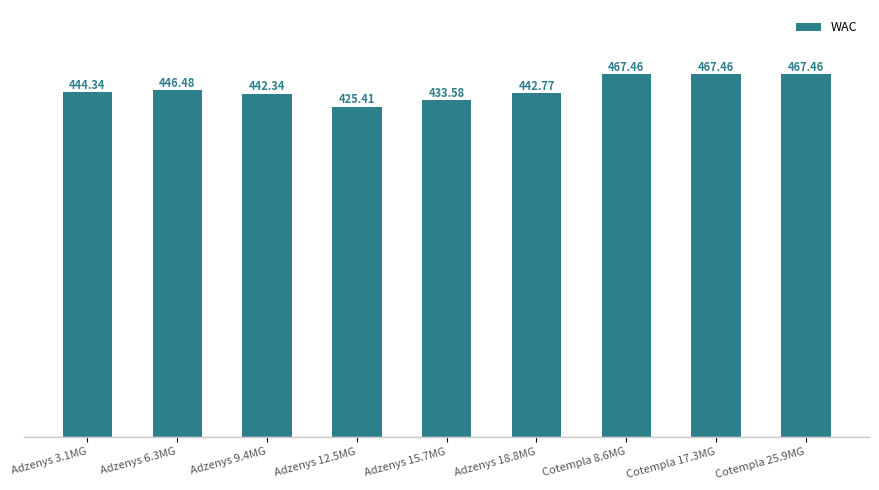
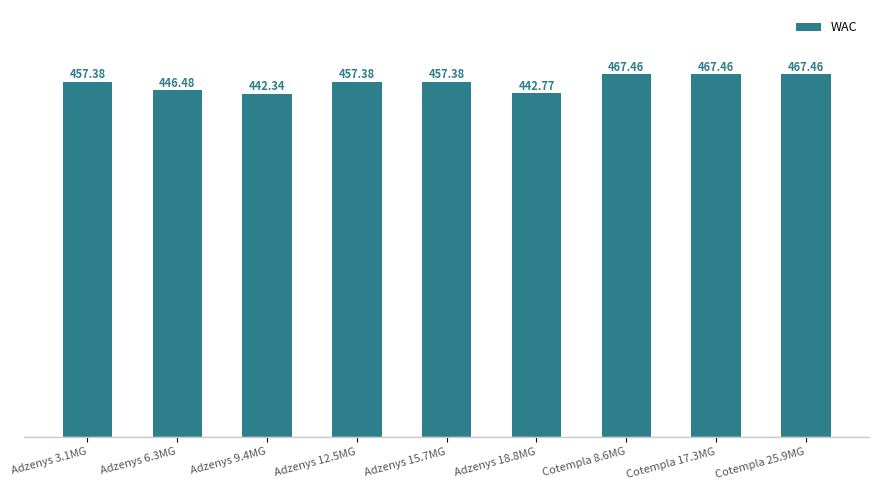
  {
-   "Adzenys 3.1MG": 444.34,
+   "Adzenys 3.1MG": 457.38,
    "Adzenys 6.3MG": 446.48,
    "Adzenys 9.4MG": 442.34,
-   "Adzenys 12.5MG": 425.41,
-   "Adzenys 15.7MG": 433.58,
+   "Adzenys 12.5MG": 457.38,
+   "Adzenys 15.7MG": 457.38,
    "Adzenys 18.8MG": 442.77,
    "Cotempla 8.6MG": 467.46,
    "Cotempla 17.3MG": 467.46,
    "Cotempla 25.9MG": 467.46
  }
